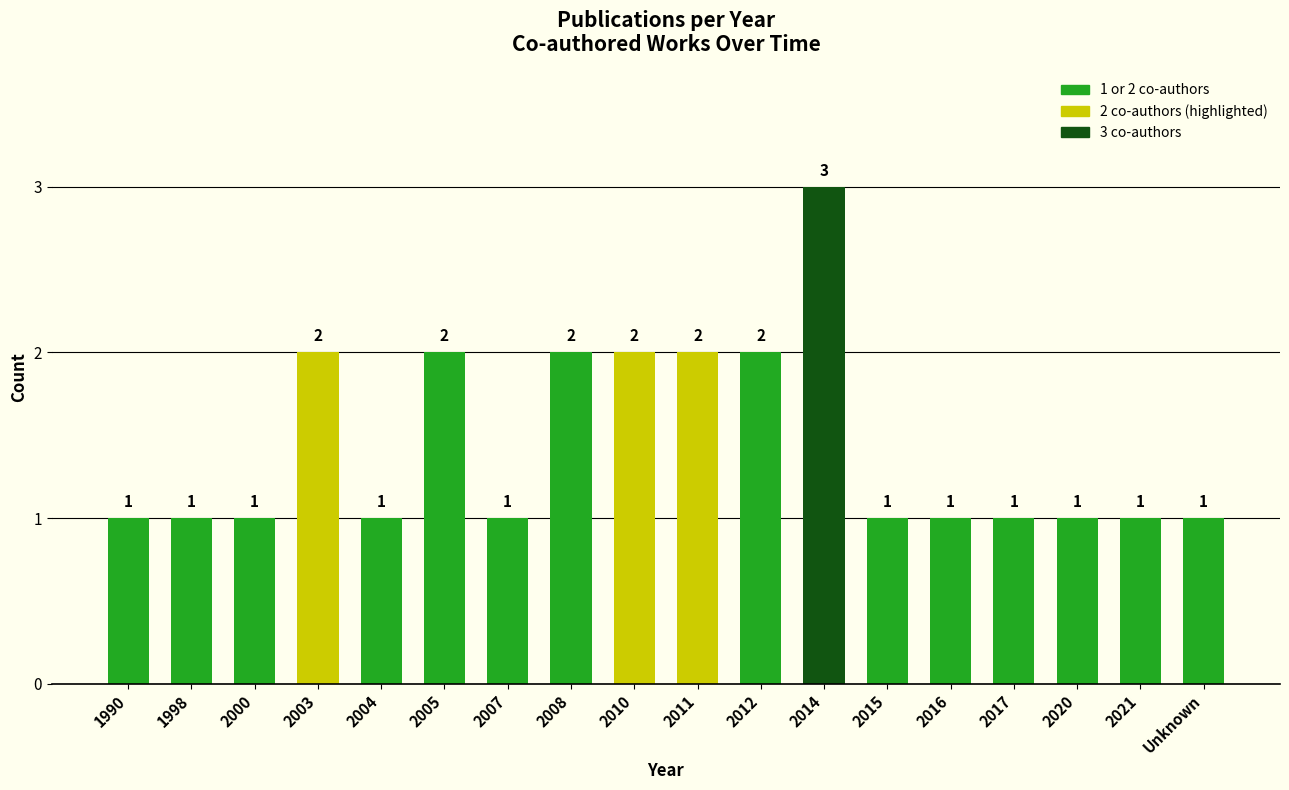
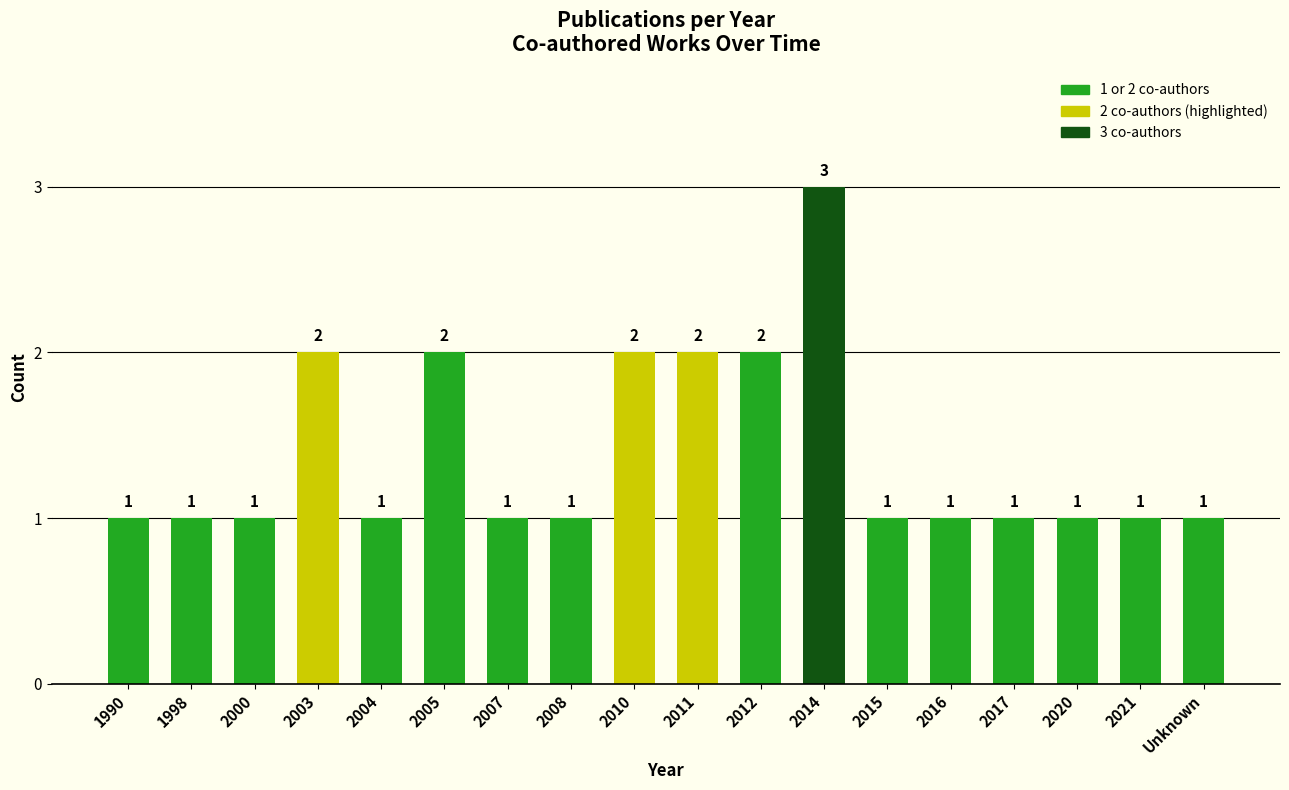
  {
    "1990": 1,
    "1998": 1,
    "2000": 1,
    "2003": 2,
    "2004": 1,
    "2005": 2,
    "2007": 1,
-   "2008": 2,
+   "2008": 1,
    "2010": 2,
    "2011": 2,
    "2012": 2,
    "2014": 3,
    "2015": 1,
    "2016": 1,
    "2017": 1,
    "2020": 1,
    "2021": 1,
    "Unknown": 1
  }
